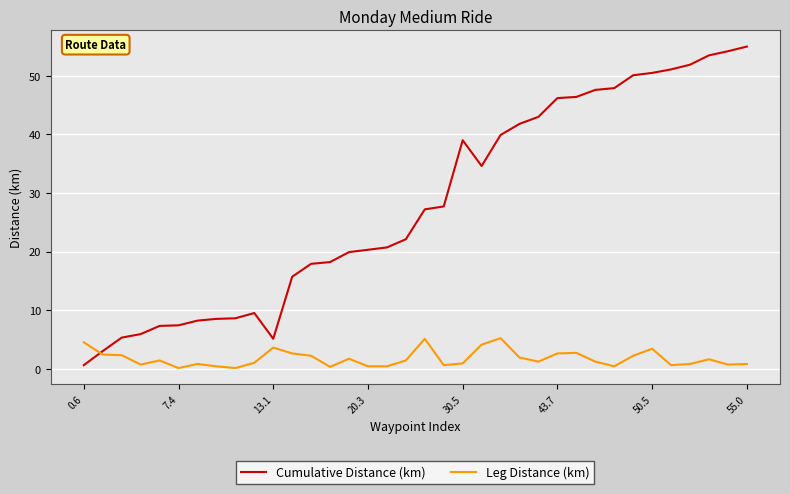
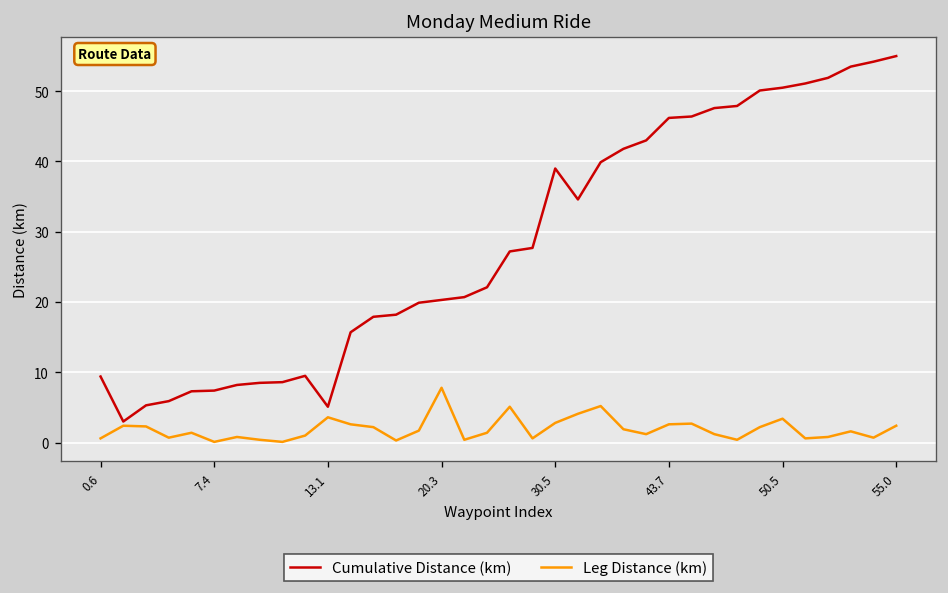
  {
    "Cumulative Distance (km)": {
-     "0.6": 1,
+     "0.6": 9,
      "7.4": 7,
      "13.1": 5,
      "20.3": 20,
      "30.5": 39,
      "43.7": 46,
      "50.5": 51,
      "55.0": 55
    },
    "Leg Distance (km)": {
-     "0.6": 5,
+     "0.6": 1,
      "7.4": 0,
      "13.1": 4,
-     "20.3": 0,
-     "30.5": 1,
+     "20.3": 8,
+     "30.5": 3,
      "43.7": 3,
      "50.5": 3,
-     "55.0": 1
+     "55.0": 2
    }
  }
